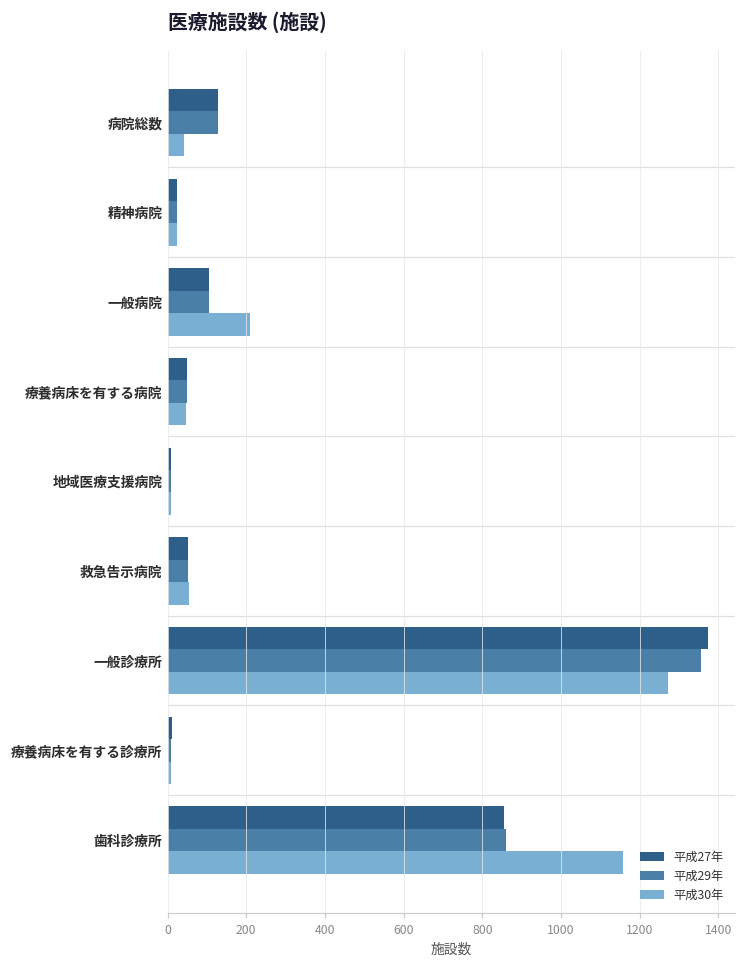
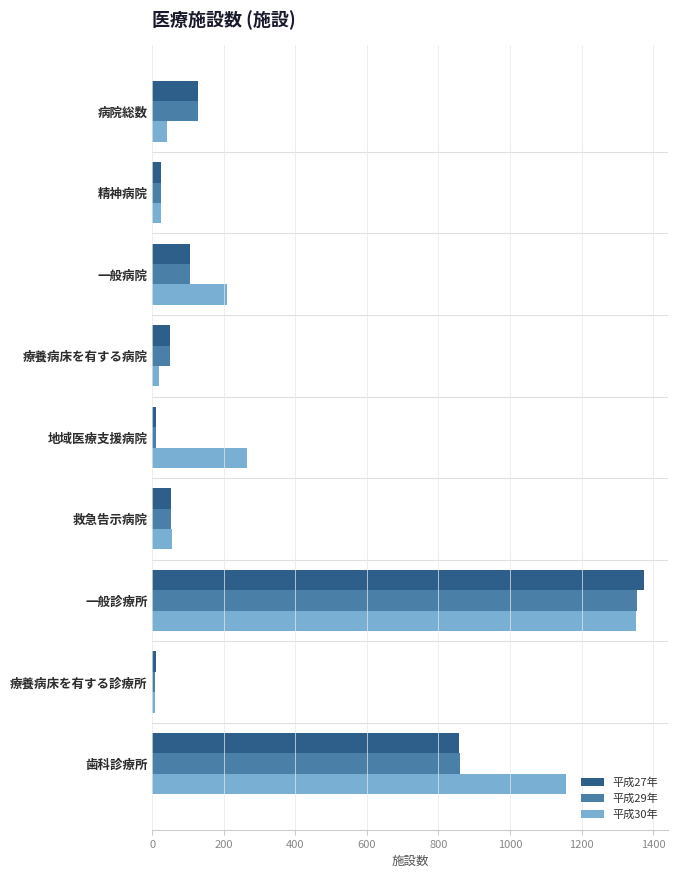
  {
    "平成30年": {
      "病院総数": 40,
      "精神病院": 20,
      "一般病院": 210,
-     "療養病床を有する病院": 50,
-     "地域医療支援病院": 10,
+     "療養病床を有する病院": 20,
+     "地域医療支援病院": 270,
      "救急告示病院": 50,
-     "一般診療所": 1270,
+     "一般診療所": 1350,
      "療養病床を有する診療所": 10,
      "歯科診療所": 1160
    }
  }
